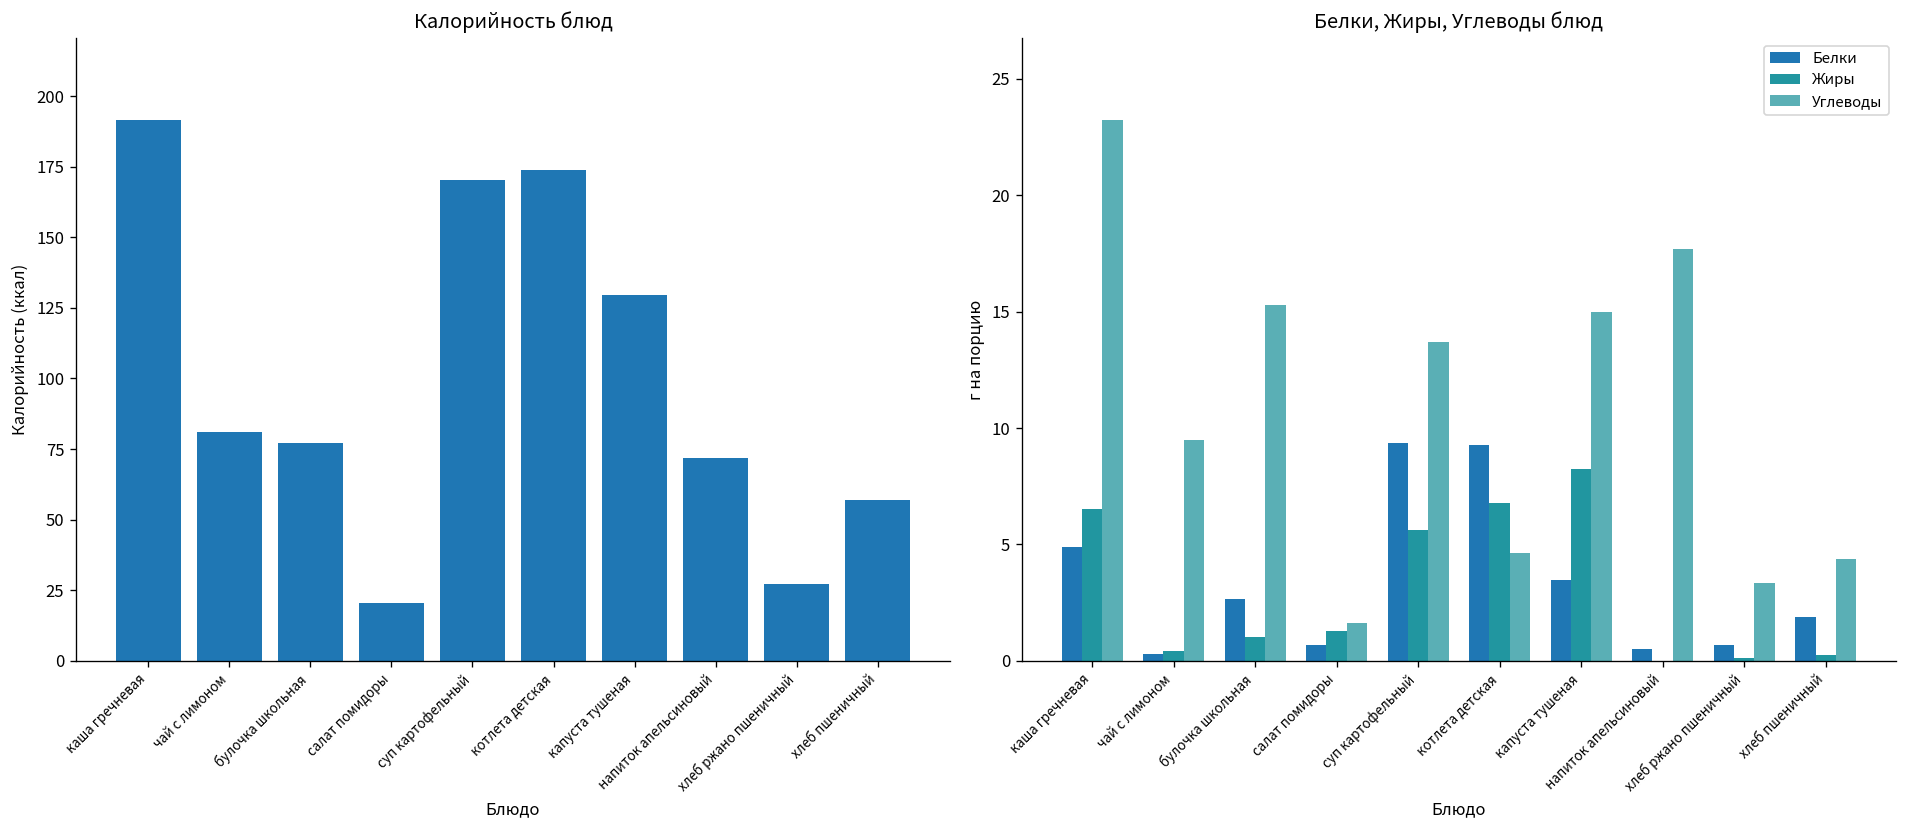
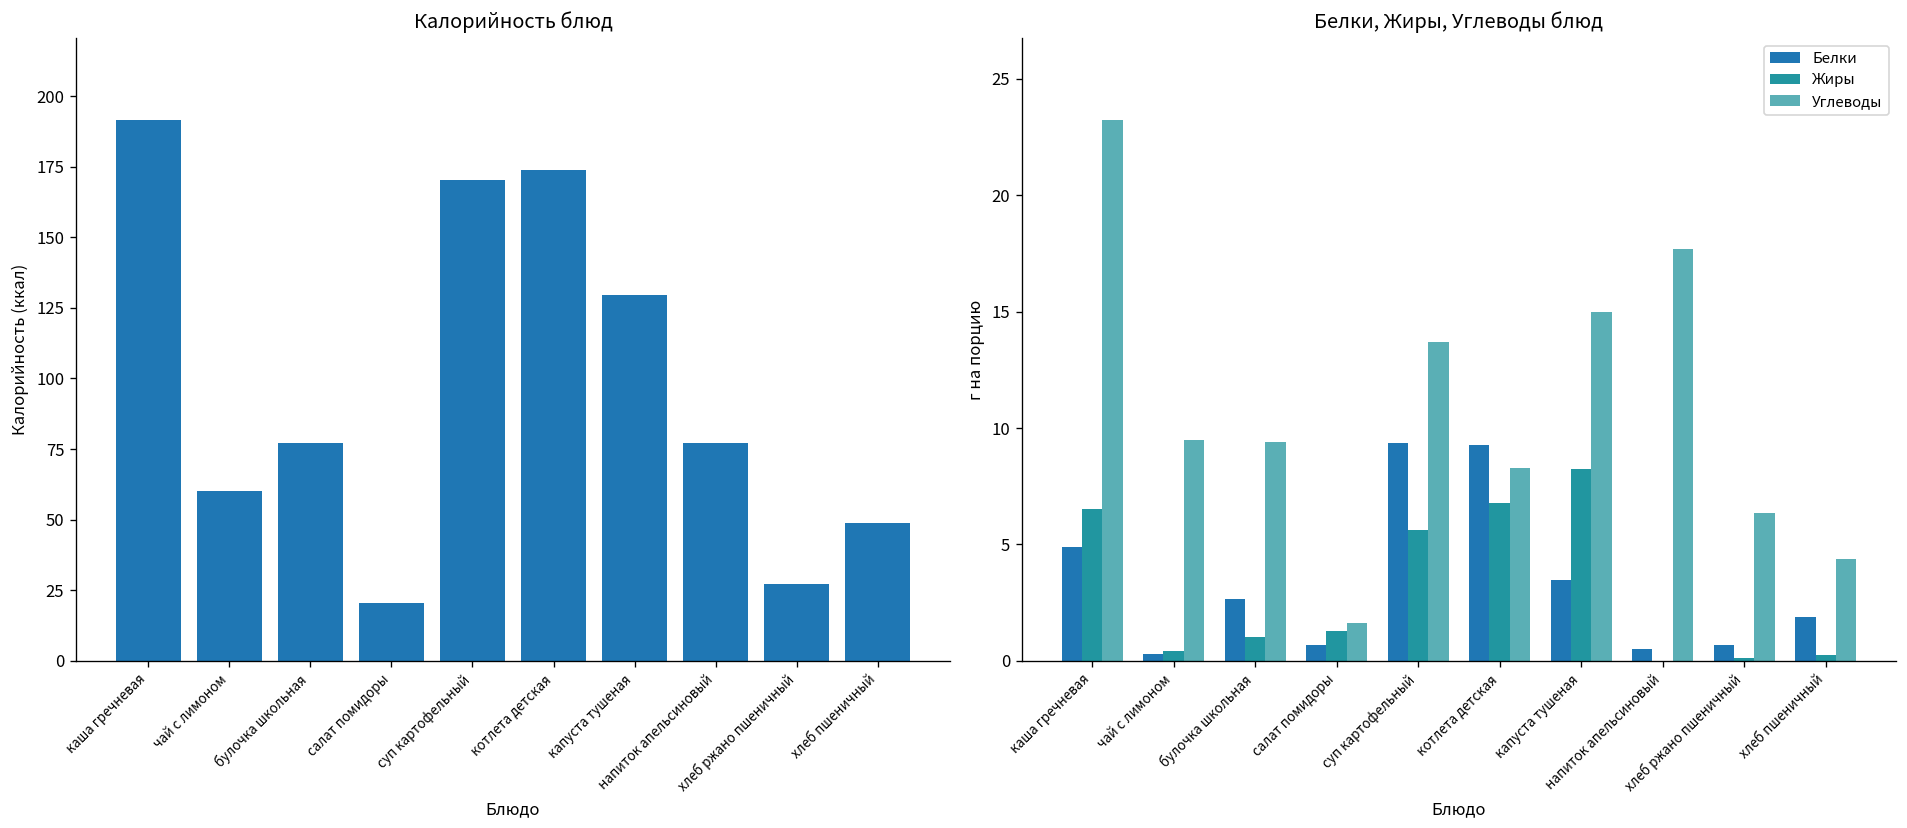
  {
    "Калорийность блюд": {
      "каша гречневая": 192,
-     "чай с лимоном": 81,
+     "чай с лимоном": 60,
      "булочка школьная": 77,
      "салат помидоры": 21,
      "суп картофельный": 170,
      "котлета детская": 174,
      "капуста тушеная": 129,
-     "напиток апельсиновый": 72,
+     "напиток апельсиновый": 77,
      "хлеб ржано пшеничный": 27,
-     "хлеб пшеничный": 57
+     "хлеб пшеничный": 49
    },
    "Белки, Жиры, Углеводы блюд": {
      "Углеводы": {
        "каша гречневая": 23.3,
        "чай с лимоном": 9.5,
-       "булочка школьная": 15.3,
+       "булочка школьная": 9.4,
        "салат помидоры": 1.6,
        "суп картофельный": 13.7,
-       "котлета детская": 4.6,
+       "котлета детская": 8.3,
        "капуста тушеная": 15.0,
        "напиток апельсиновый": 17.7,
-       "хлеб ржано пшеничный": 3.3,
+       "хлеб ржано пшеничный": 6.4,
        "хлеб пшеничный": 4.4
      }
    }
  }
